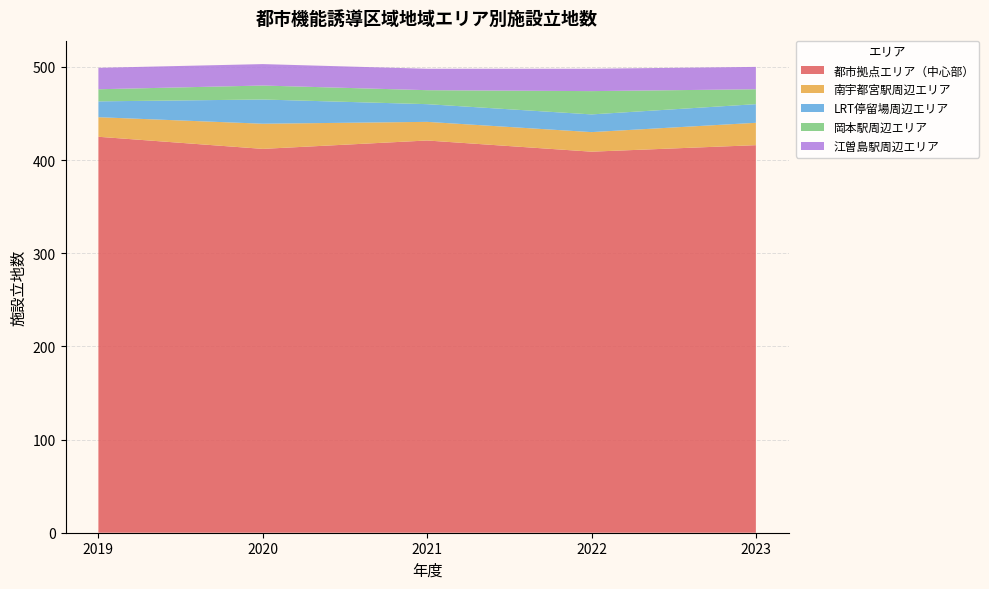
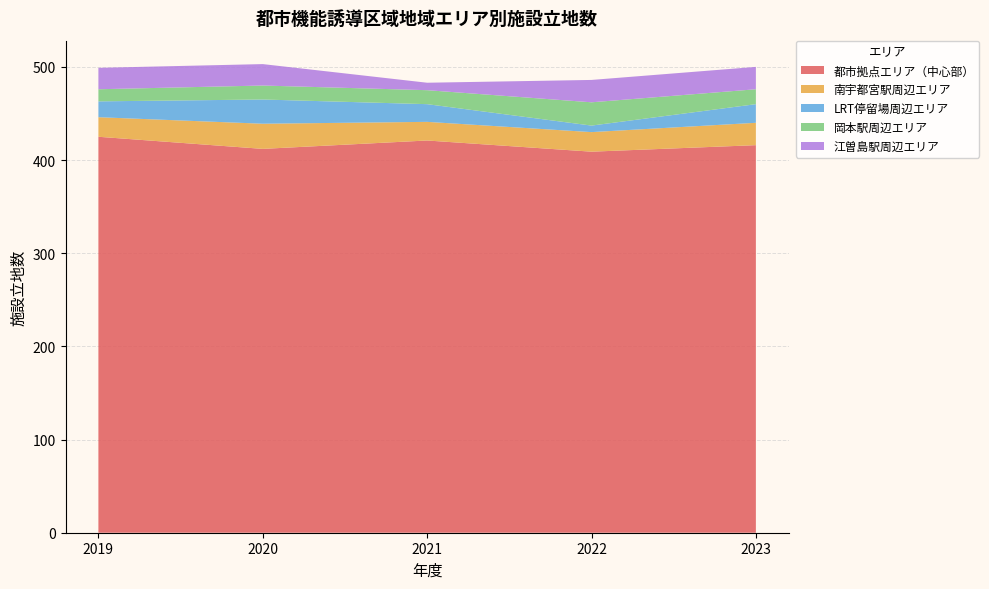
  {
    "都市拠点エリア（中心部）": {
      "2019": 430,
      "2020": 410,
      "2021": 420,
      "2022": 410,
      "2023": 420
    },
    "南宇都宮駅周辺エリア": {
      "2019": 20,
      "2020": 30,
      "2021": 20,
      "2022": 20,
      "2023": 20
    },
    "LRT停留場周辺エリア": {
      "2019": 20,
      "2020": 30,
      "2021": 20,
-     "2022": 20,
+     "2022": 10,
      "2023": 20
    },
    "岡本駅周辺エリア": {
      "2019": 10,
      "2020": 20,
      "2021": 20,
      "2022": 30,
      "2023": 20
    },
    "江曽島駅周辺エリア": {
      "2019": 20,
      "2020": 20,
-     "2021": 20,
+     "2021": 10,
      "2022": 20,
      "2023": 20
    }
  }
